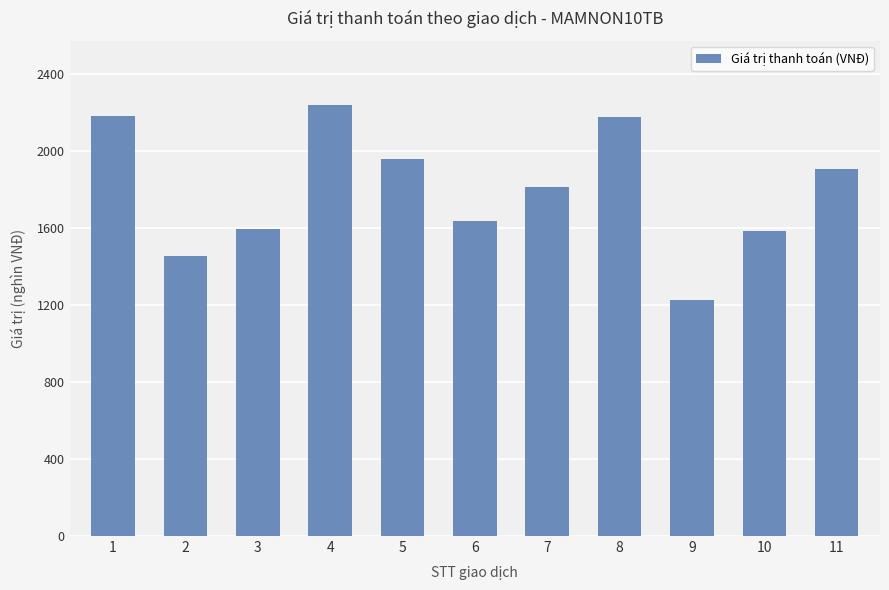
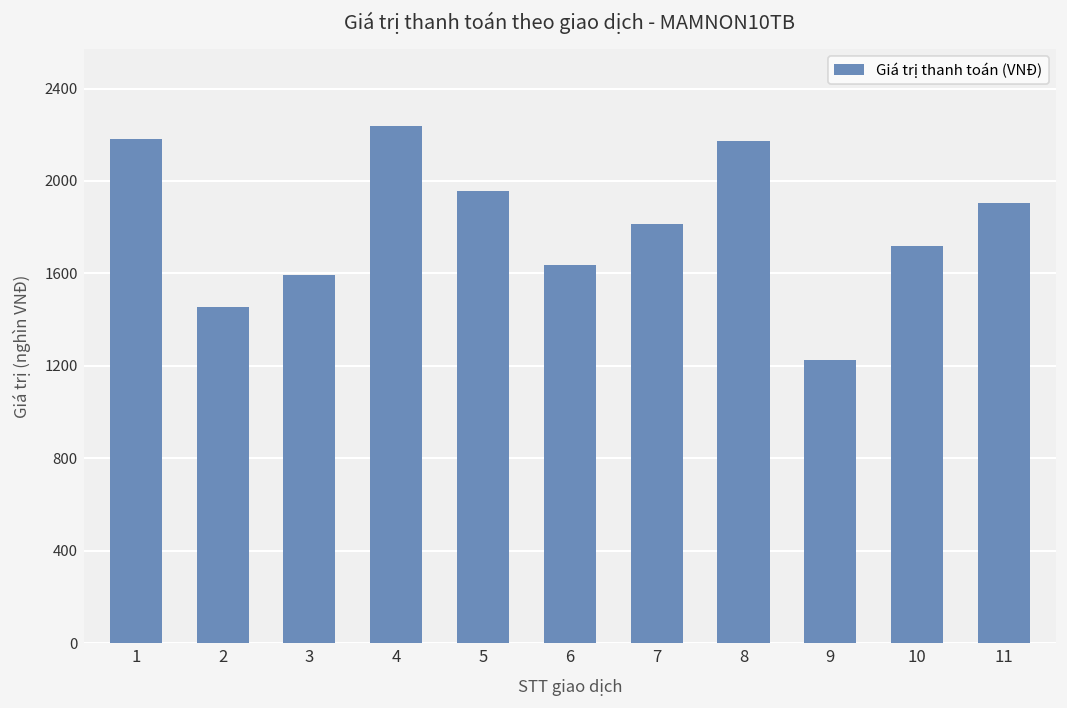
  {
    "1": 2180,
    "2": 1450,
    "3": 1600,
    "4": 2240,
    "5": 1960,
    "6": 1640,
    "7": 1810,
    "8": 2170,
    "9": 1230,
-   "10": 1580,
+   "10": 1720,
    "11": 1900
  }
